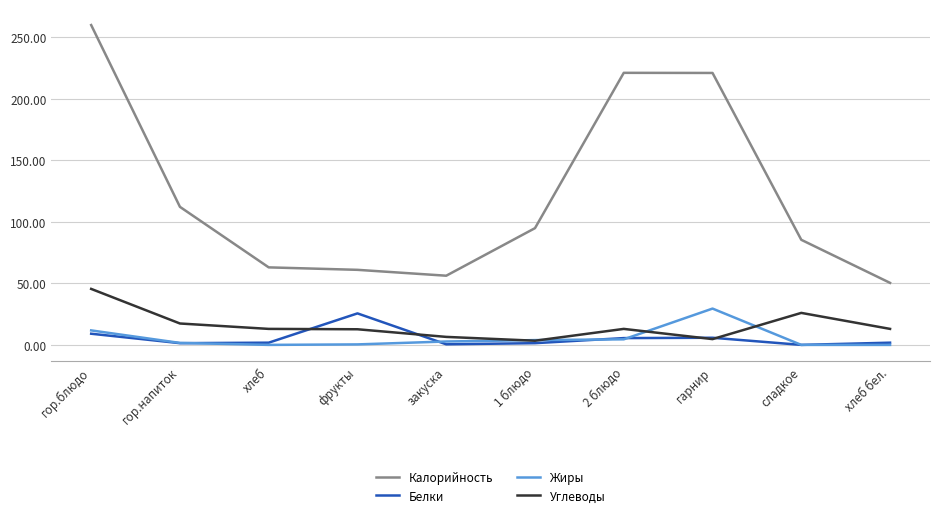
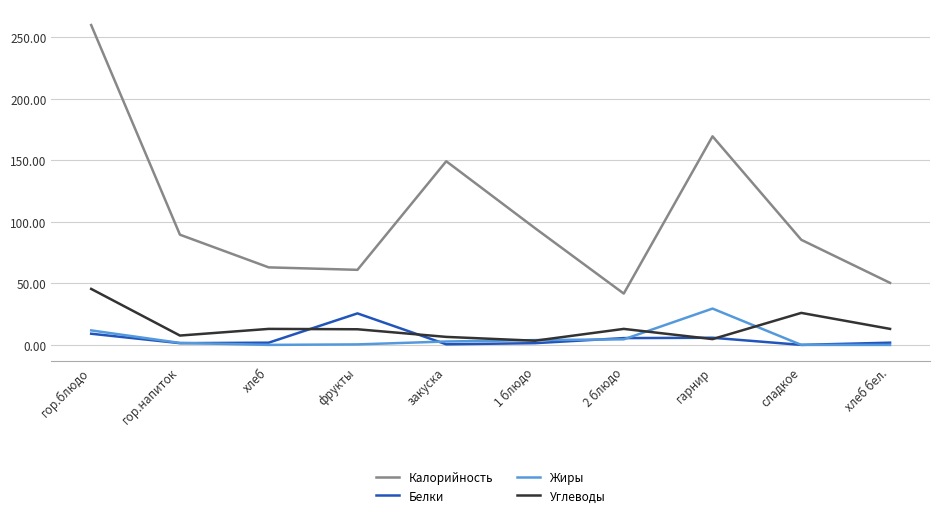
  {
    "Калорийность": {
      "гор.блюдо": 260,
-     "гор.напиток": 112,
+     "гор.напиток": 90,
      "хлеб": 63,
      "фрукты": 61,
-     "закуска": 56,
+     "закуска": 149,
      "1 блюдо": 95,
-     "2 блюдо": 221,
-     "гарнир": 221,
+     "2 блюдо": 42,
+     "гарнир": 170,
      "сладкое": 85,
      "хлеб бел.": 50
    },
    "Белки": {
      "гор.блюдо": 9,
      "фрукты": 26,
      "закуска": 0
    },
    "Жиры": {
      "гор.блюдо": 12,
      "фрукты": 0,
      "закуска": 3,
      "гарнир": 30
    },
    "Углеводы": {
      "гор.блюдо": 46,
-     "гор.напиток": 17,
+     "гор.напиток": 8,
      "хлеб": 13,
      "фрукты": 13,
      "закуска": 7,
      "2 блюдо": 13,
      "сладкое": 26,
      "хлеб бел.": 13
    }
  }
